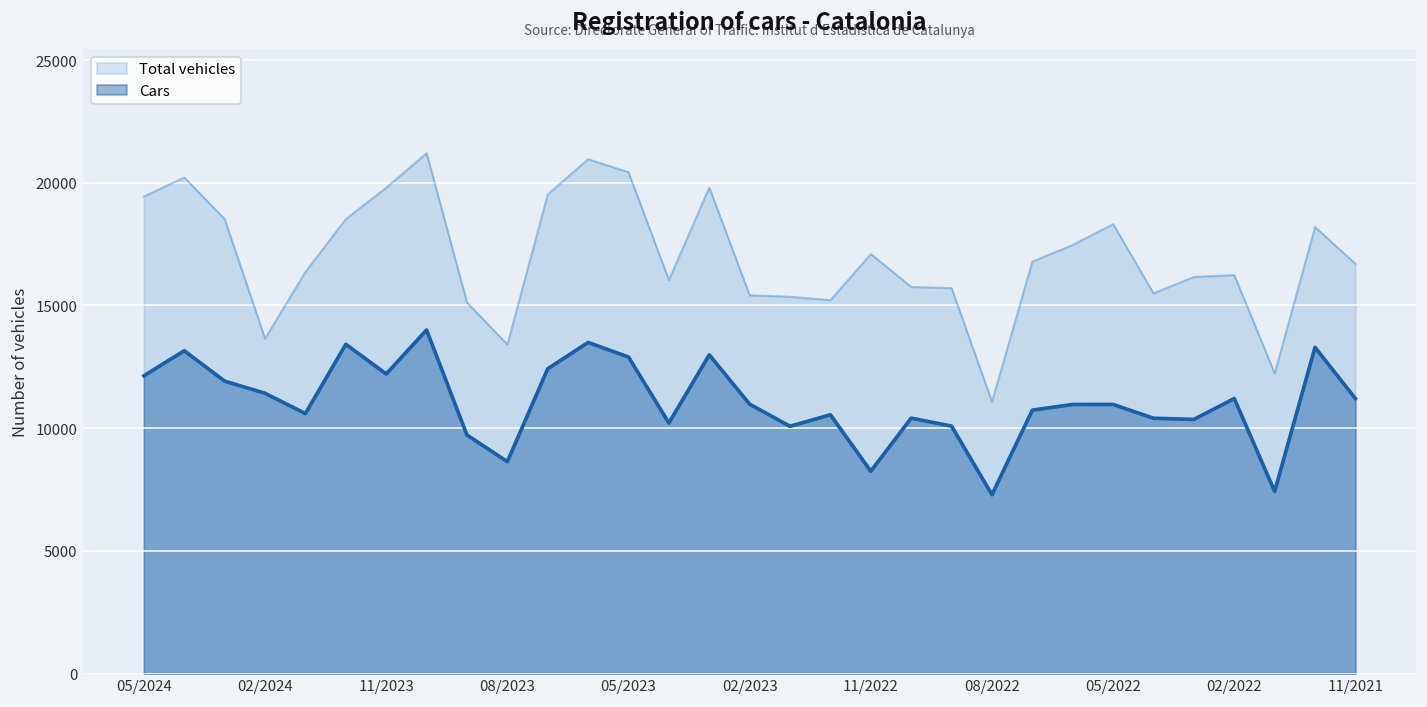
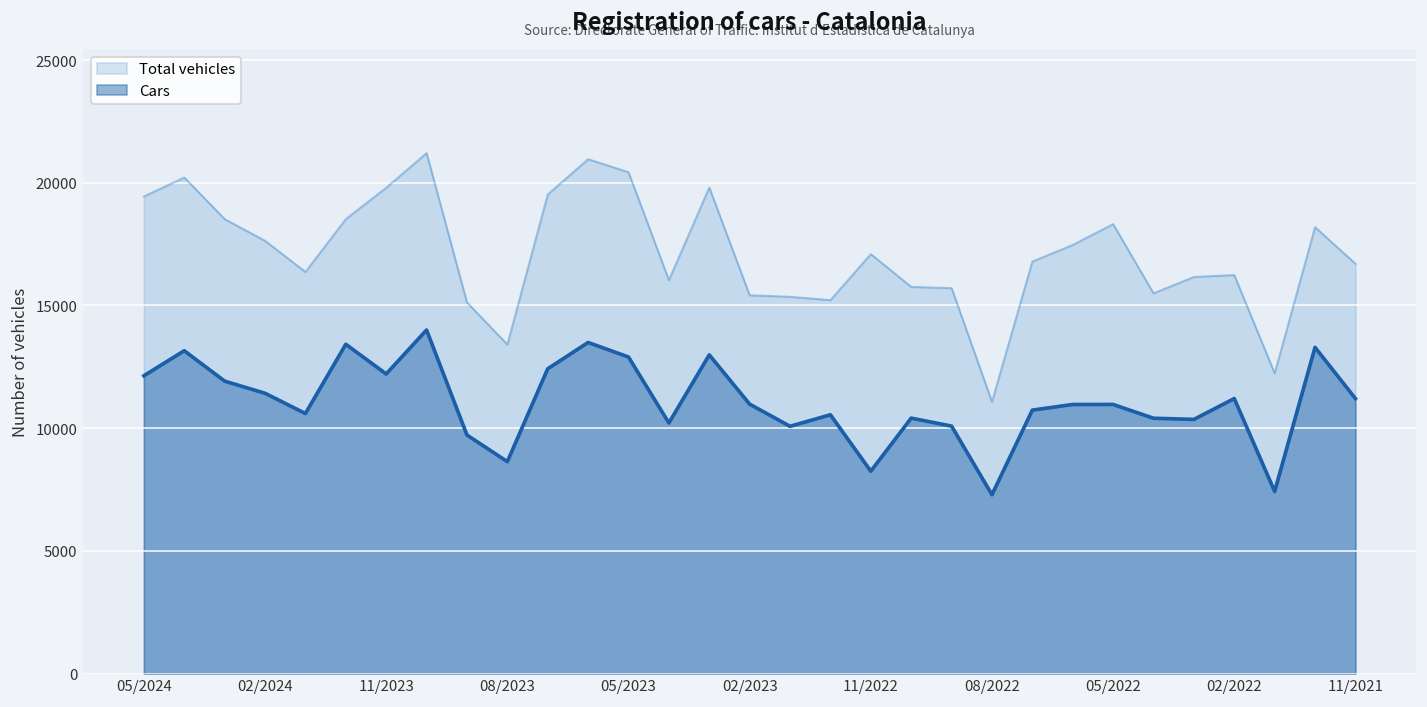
  {
    "Total vehicles": {
      "05/2024": 19400,
-     "02/2024": 13700,
+     "02/2024": 17600,
      "11/2023": 19800,
      "08/2023": 13400,
      "05/2023": 20400,
      "02/2023": 15400,
      "11/2022": 17100,
      "08/2022": 11100,
      "05/2022": 18300,
      "02/2022": 16200,
      "11/2021": 16700
    },
    "Cars": {
      "05/2024": 12100,
      "02/2024": 11400,
      "11/2023": 12200,
      "08/2023": 8600,
      "05/2023": 12900,
      "02/2023": 11000,
      "11/2022": 8200,
      "08/2022": 7300,
      "05/2022": 11000,
      "02/2022": 11200,
      "11/2021": 11200
    }
  }
